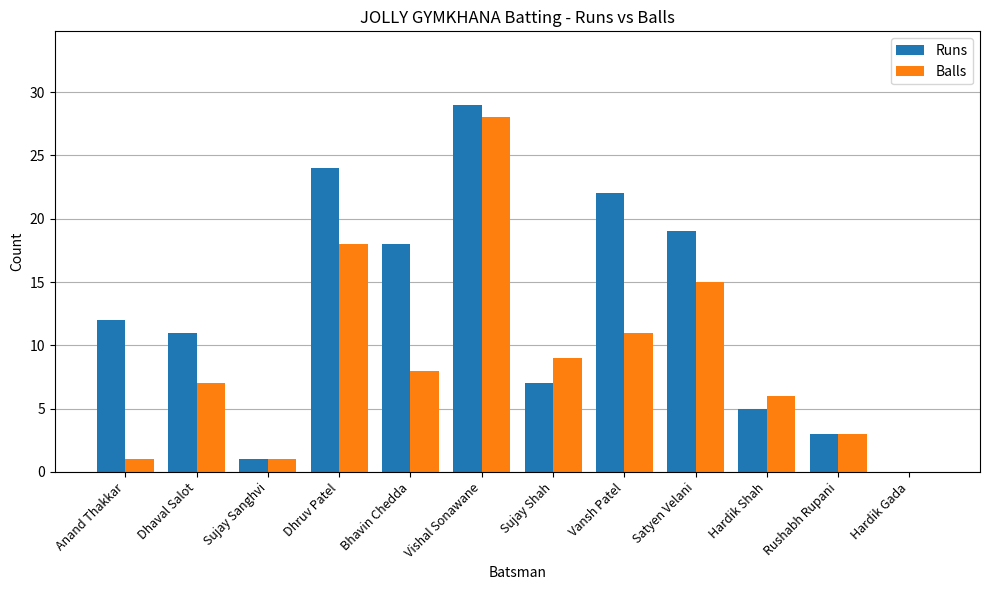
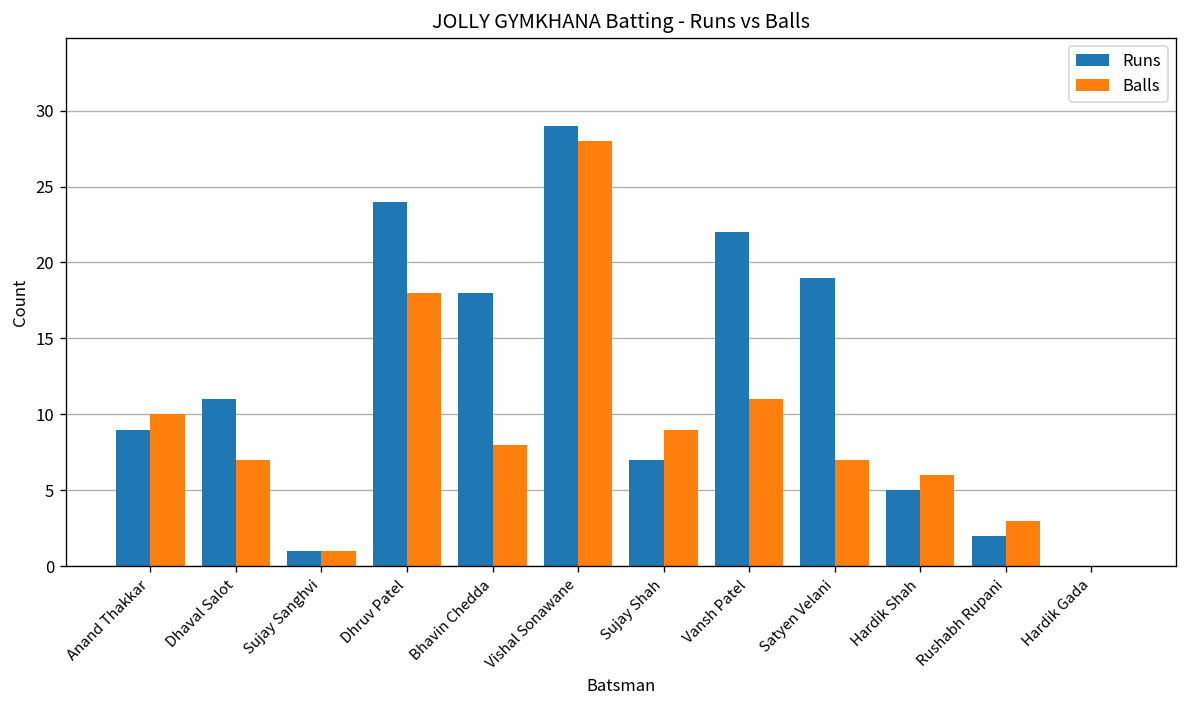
  {
    "Runs": {
-     "Anand Thakkar": 12,
+     "Anand Thakkar": 9,
      "Dhaval Salot": 11,
      "Sujay Sanghvi": 1,
      "Dhruv Patel": 24,
      "Bhavin Chedda": 18,
      "Vishal Sonawane": 29,
      "Sujay Shah": 7,
      "Vansh Patel": 22,
      "Satyen Velani": 19,
      "Hardik Shah": 5,
-     "Rushabh Rupani": 3,
+     "Rushabh Rupani": 2,
      "Hardik Gada": 0
    },
    "Balls": {
-     "Anand Thakkar": 1,
+     "Anand Thakkar": 10,
      "Dhaval Salot": 7,
      "Sujay Sanghvi": 1,
      "Dhruv Patel": 18,
      "Bhavin Chedda": 8,
      "Vishal Sonawane": 28,
      "Sujay Shah": 9,
      "Vansh Patel": 11,
-     "Satyen Velani": 15,
+     "Satyen Velani": 7,
      "Hardik Shah": 6,
      "Rushabh Rupani": 3,
      "Hardik Gada": 0
    }
  }
